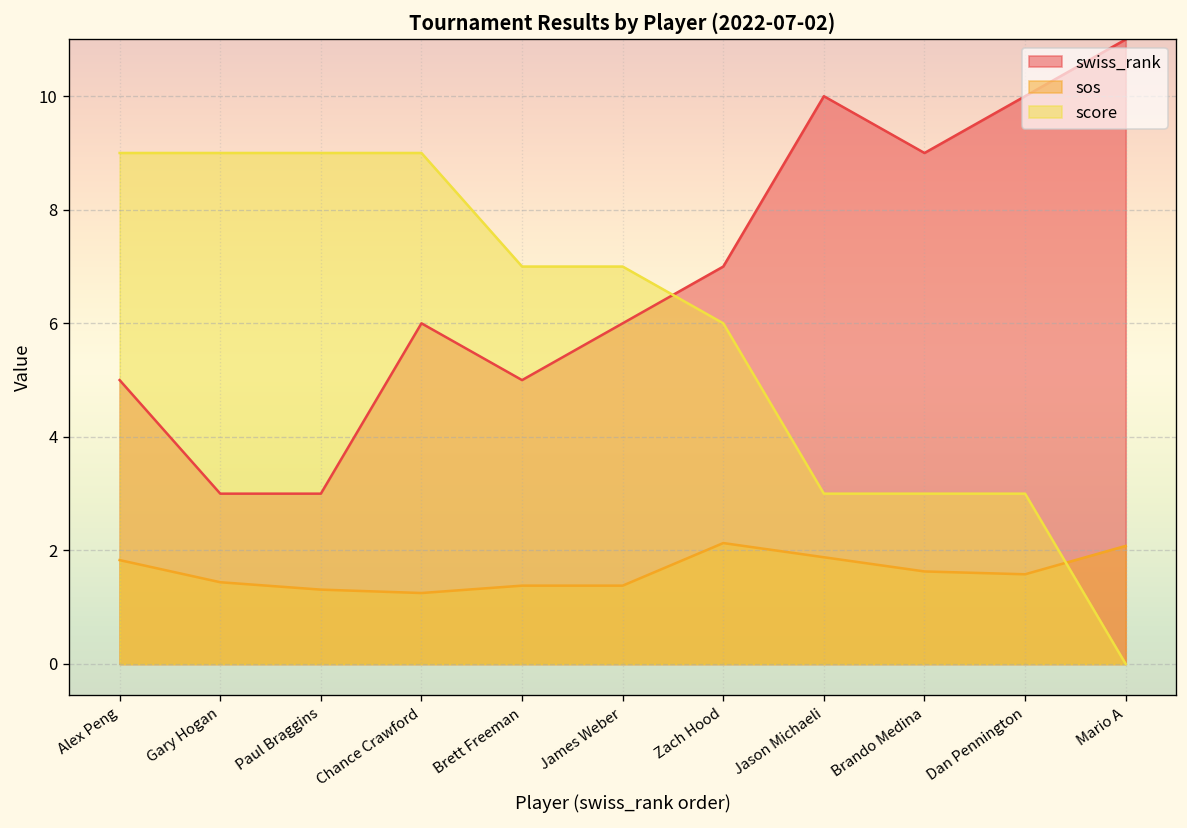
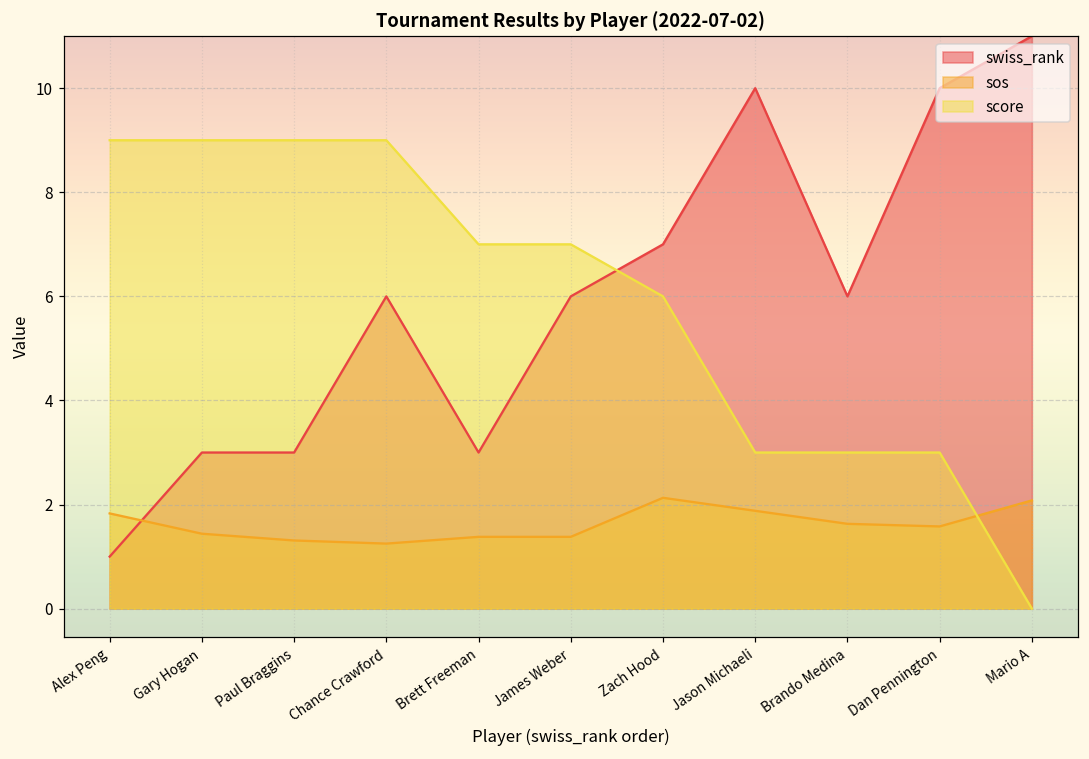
  {
    "swiss_rank": {
-     "Alex Peng": 5,
+     "Alex Peng": 1,
      "Gary Hogan": 3,
      "Paul Braggins": 3,
      "Chance Crawford": 6,
-     "Brett Freeman": 5,
+     "Brett Freeman": 3,
      "James Weber": 6,
      "Zach Hood": 7,
      "Jason Michaeli": 10,
-     "Brando Medina": 9,
+     "Brando Medina": 6,
      "Mario A": 11
    }
  }
